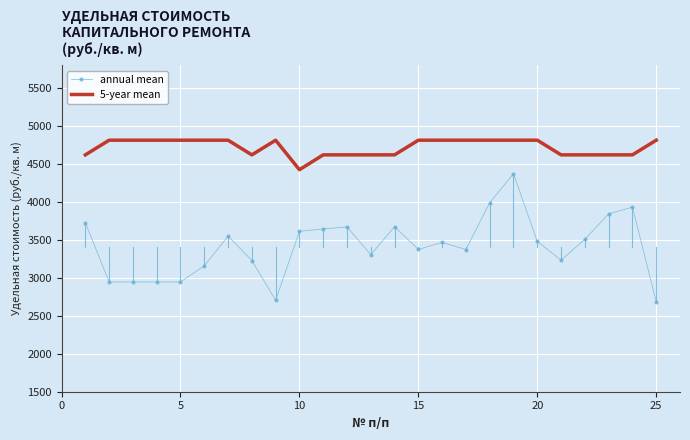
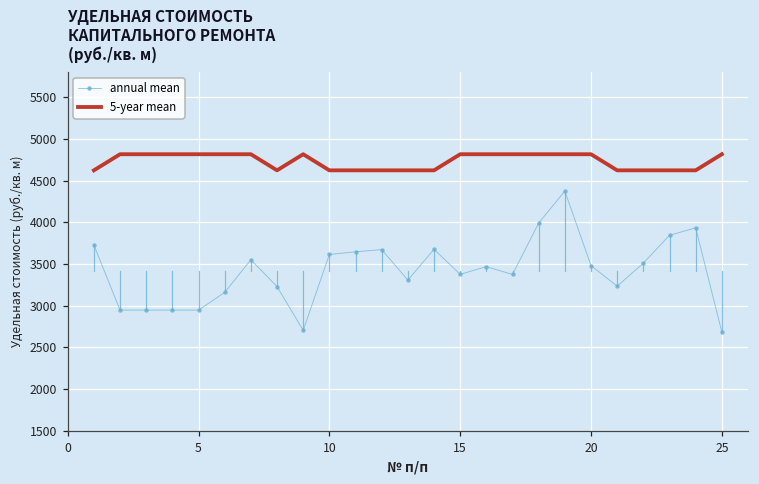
  {
    "5-year mean": {
      "5": 4800,
-     "10": 4400,
+     "10": 4600,
      "15": 4800,
      "20": 4800,
      "25": 4800
    }
  }
